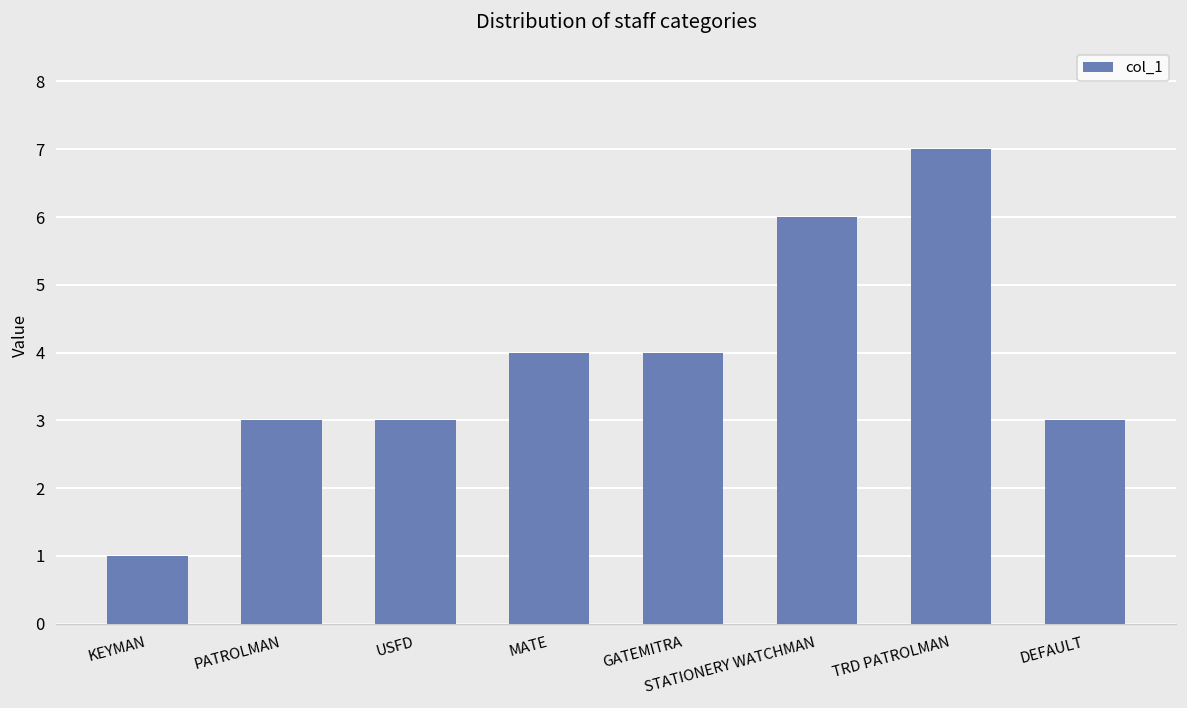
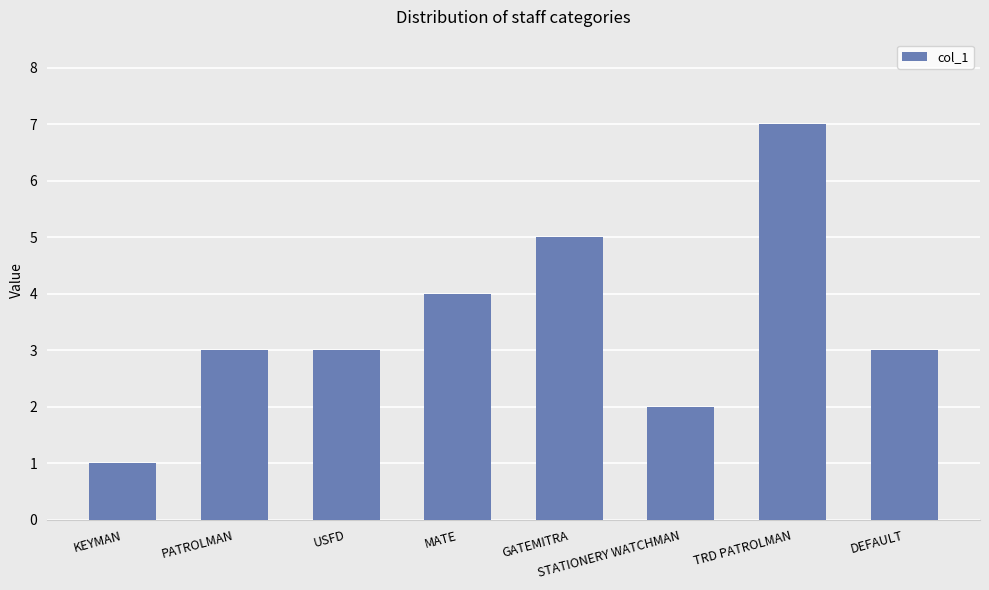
  {
    "KEYMAN": 1,
    "PATROLMAN": 3,
    "USFD": 3,
    "MATE": 4,
-   "GATEMITRA": 4,
-   "STATIONERY WATCHMAN": 6,
+   "GATEMITRA": 5,
+   "STATIONERY WATCHMAN": 2,
    "TRD PATROLMAN": 7,
    "DEFAULT": 3
  }
